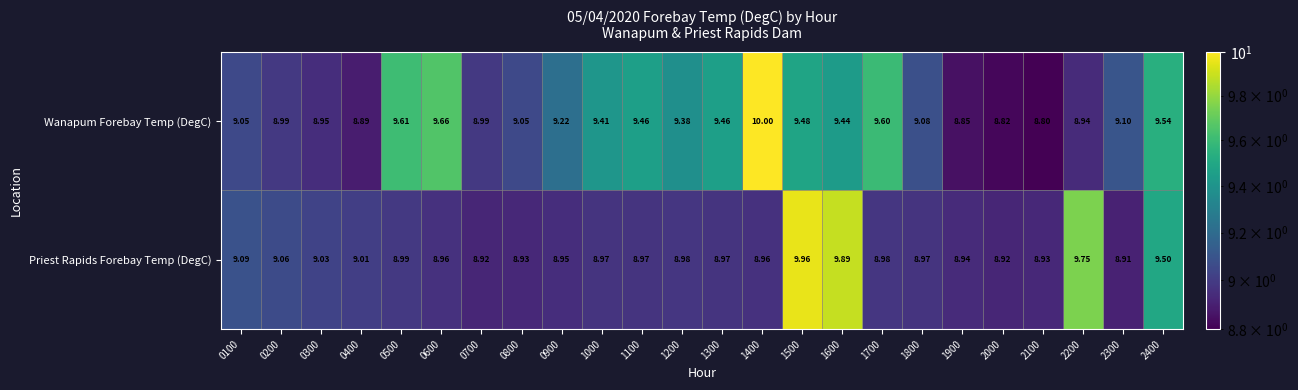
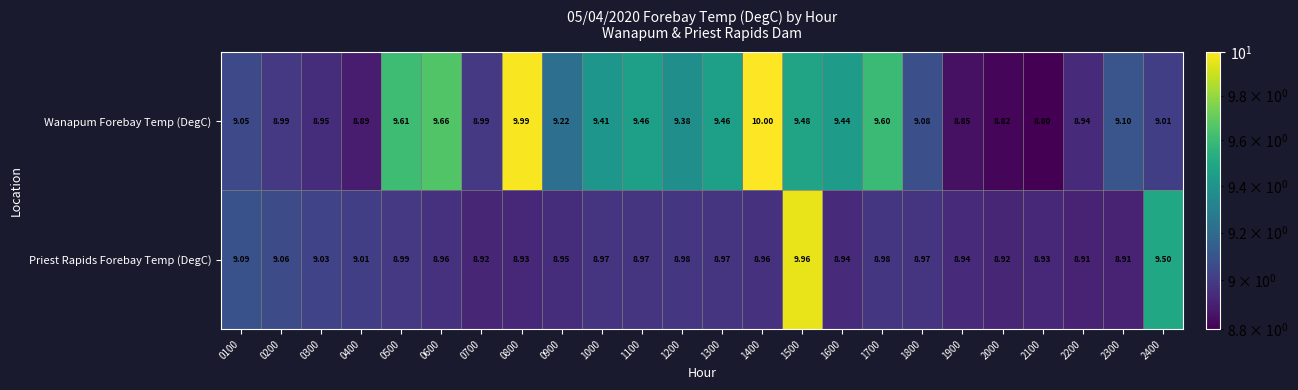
  {
    "Wanapum Forebay Temp (DegC)": {
      "0100": 9.05,
      "0200": 8.99,
      "0300": 8.95,
      "0400": 8.89,
      "0500": 9.61,
      "0600": 9.66,
      "0700": 8.99,
-     "0800": 9.05,
+     "0800": 9.99,
      "0900": 9.22,
      "1000": 9.41,
      "1100": 9.46,
      "1200": 9.38,
      "1300": 9.46,
      "1400": 10.00,
      "1500": 9.48,
      "1600": 9.44,
      "1700": 9.60,
      "1800": 9.08,
      "1900": 8.85,
      "2000": 8.82,
      "2100": 8.80,
      "2200": 8.94,
      "2300": 9.10,
-     "2400": 9.54
+     "2400": 9.01
    },
    "Priest Rapids Forebay Temp (DegC)": {
      "0100": 9.09,
      "0200": 9.06,
      "0300": 9.03,
      "0400": 9.01,
      "0500": 8.99,
      "0600": 8.96,
      "0700": 8.92,
      "0800": 8.93,
      "0900": 8.95,
      "1000": 8.97,
      "1100": 8.97,
      "1200": 8.98,
      "1300": 8.97,
      "1400": 8.96,
      "1500": 9.96,
-     "1600": 9.89,
+     "1600": 8.94,
      "1700": 8.98,
      "1800": 8.97,
      "1900": 8.94,
      "2000": 8.92,
      "2100": 8.93,
-     "2200": 9.75,
+     "2200": 8.91,
      "2300": 8.91,
      "2400": 9.50
    }
  }
